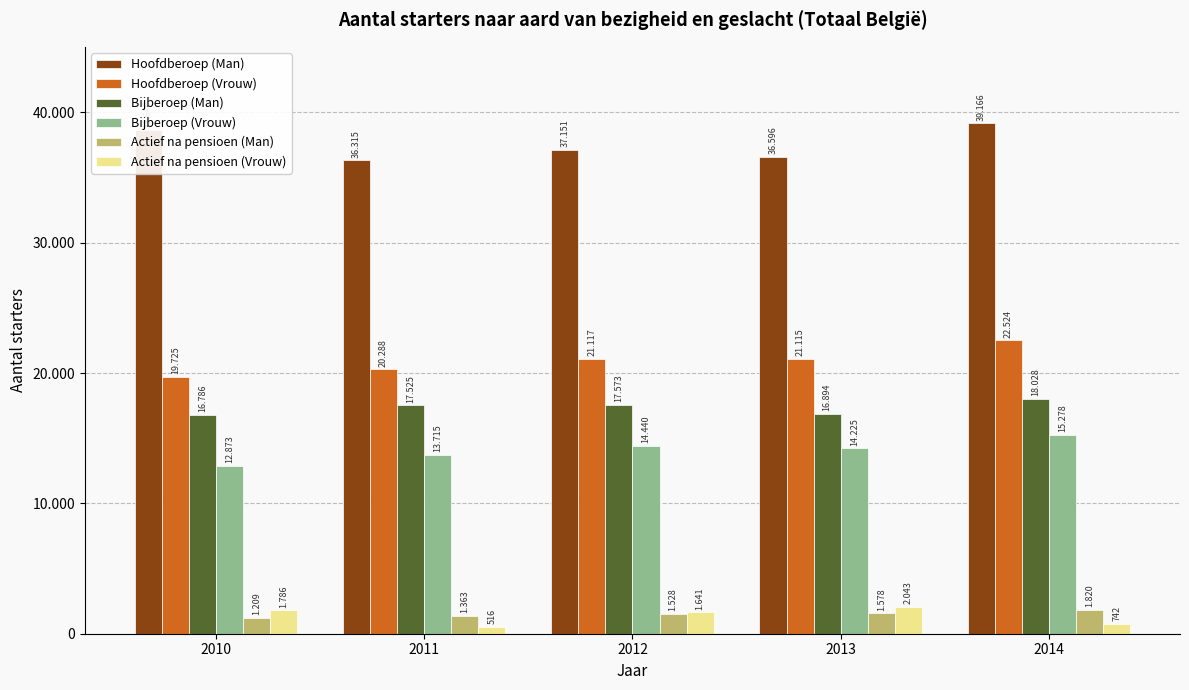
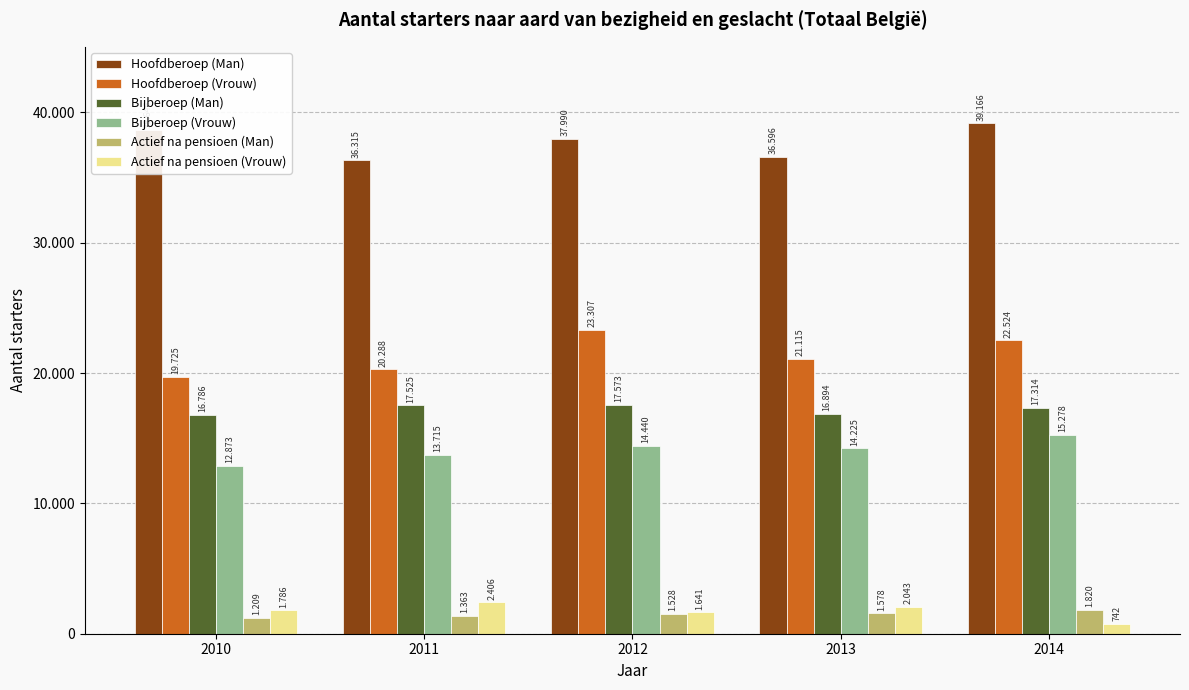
  {
    "Hoofdberoep (Man)": {
-     "2012": 37.151
+     "2012": 37.990
    },
    "Hoofdberoep (Vrouw)": {
-     "2012": 21.117
+     "2012": 23.307
    },
    "Bijberoep (Man)": {
-     "2014": 18.028
+     "2014": 17.314
    },
    "Actief na pensioen (Vrouw)": {
-     "2011": 516,
+     "2011": 2.406,
      "2014": 742
    }
  }
